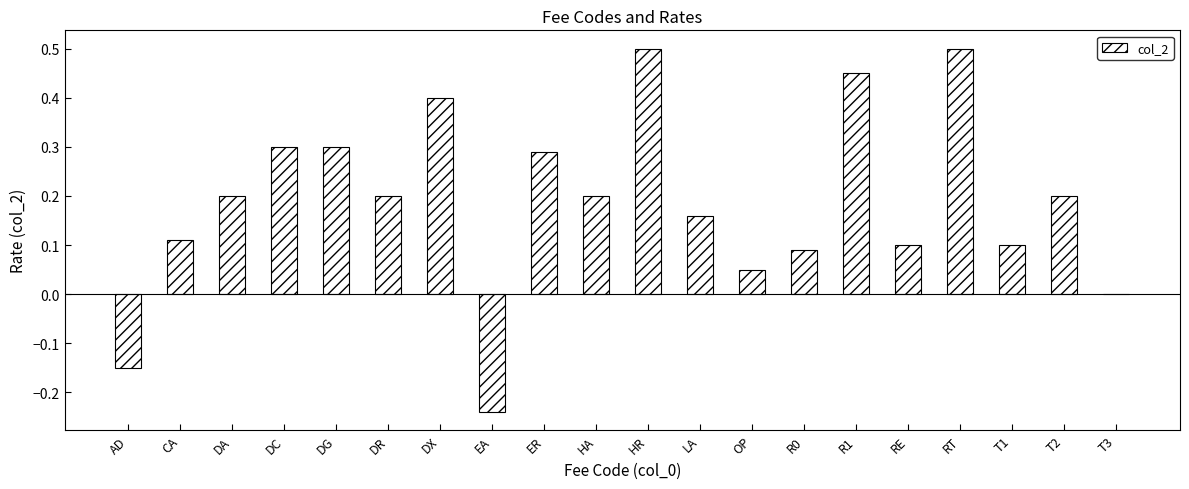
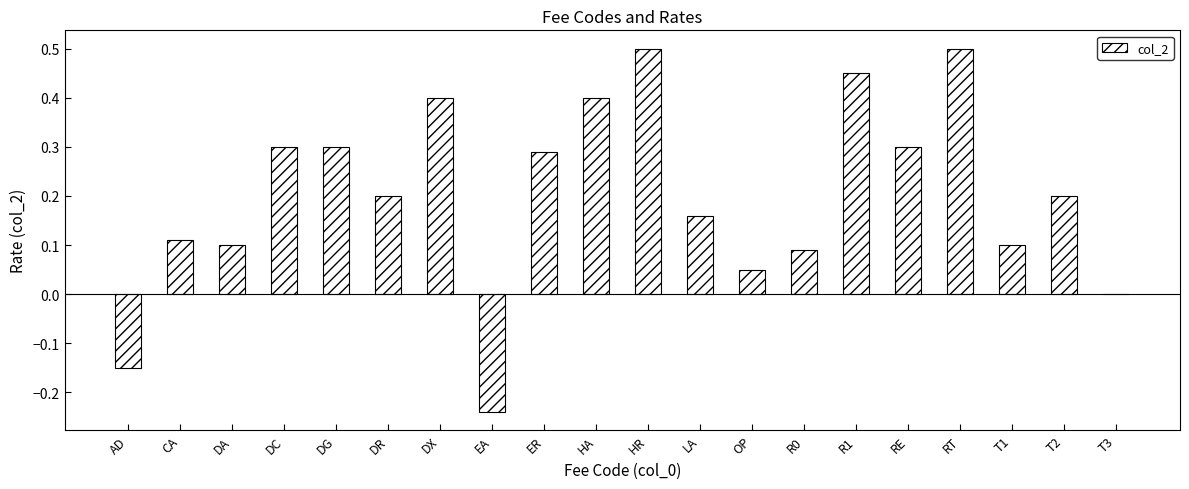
  {
    "AD": -0.15,
    "CA": 0.11,
-   "DA": 0.2,
+   "DA": 0.1,
    "DC": 0.3,
    "DG": 0.3,
    "DR": 0.2,
    "DX": 0.4,
    "EA": -0.24,
    "ER": 0.29,
-   "HA": 0.2,
+   "HA": 0.4,
    "HR": 0.5,
    "LA": 0.16,
    "OP": 0.05,
    "R0": 0.09,
    "R1": 0.45,
-   "RE": 0.1,
+   "RE": 0.3,
    "RT": 0.5,
    "T1": 0.1,
    "T2": 0.2,
    "T3": 0.0
  }
